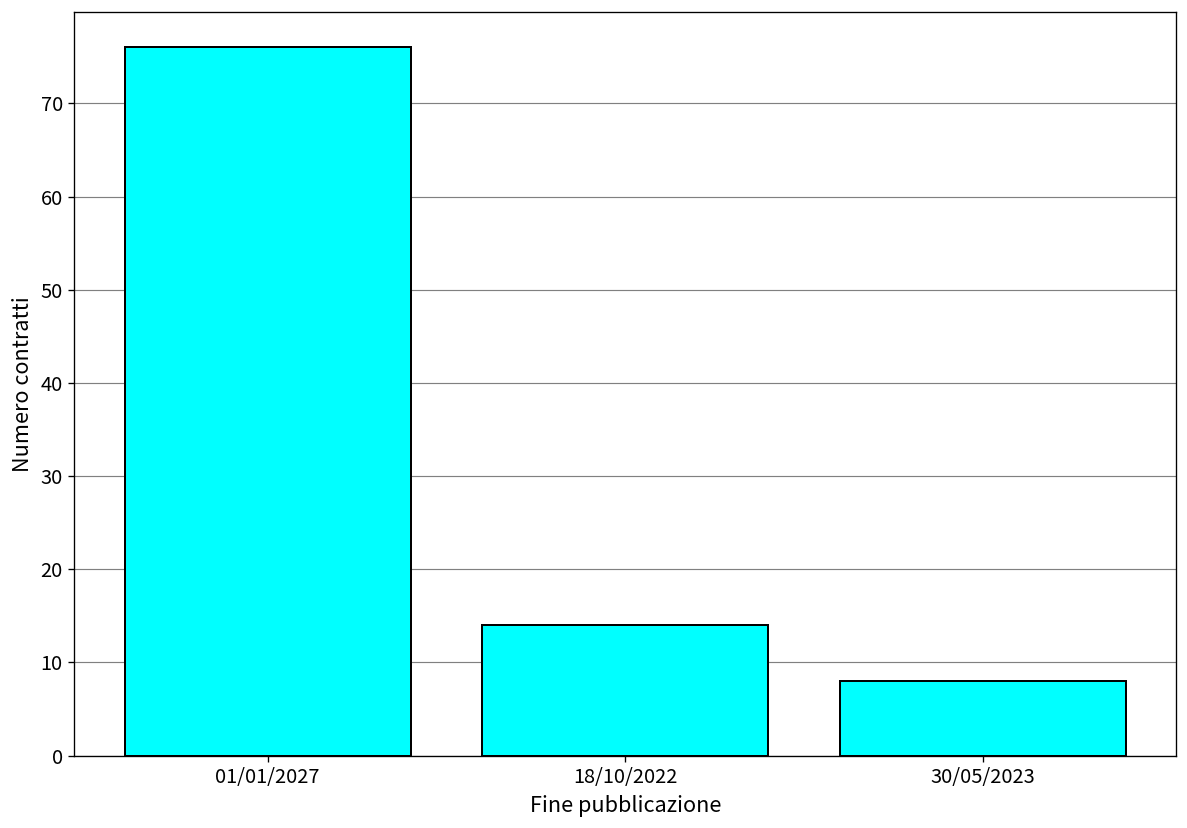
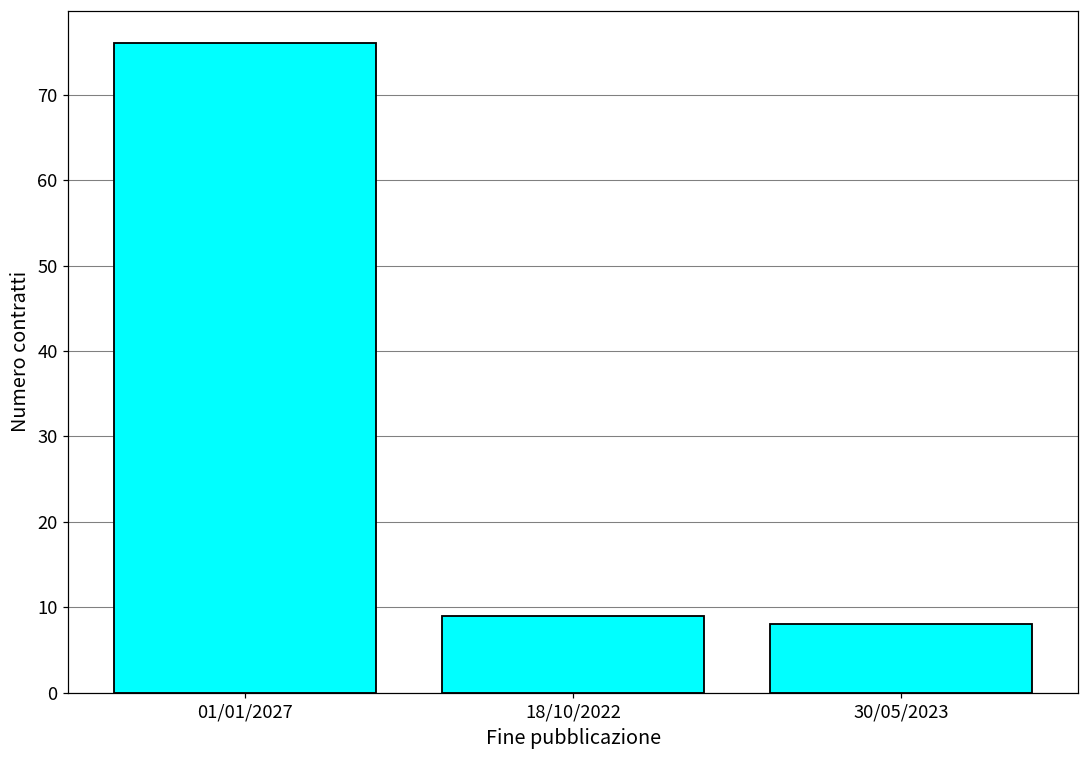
  {
    "01/01/2027": 76,
-   "18/10/2022": 14,
+   "18/10/2022": 9,
    "30/05/2023": 8
  }
